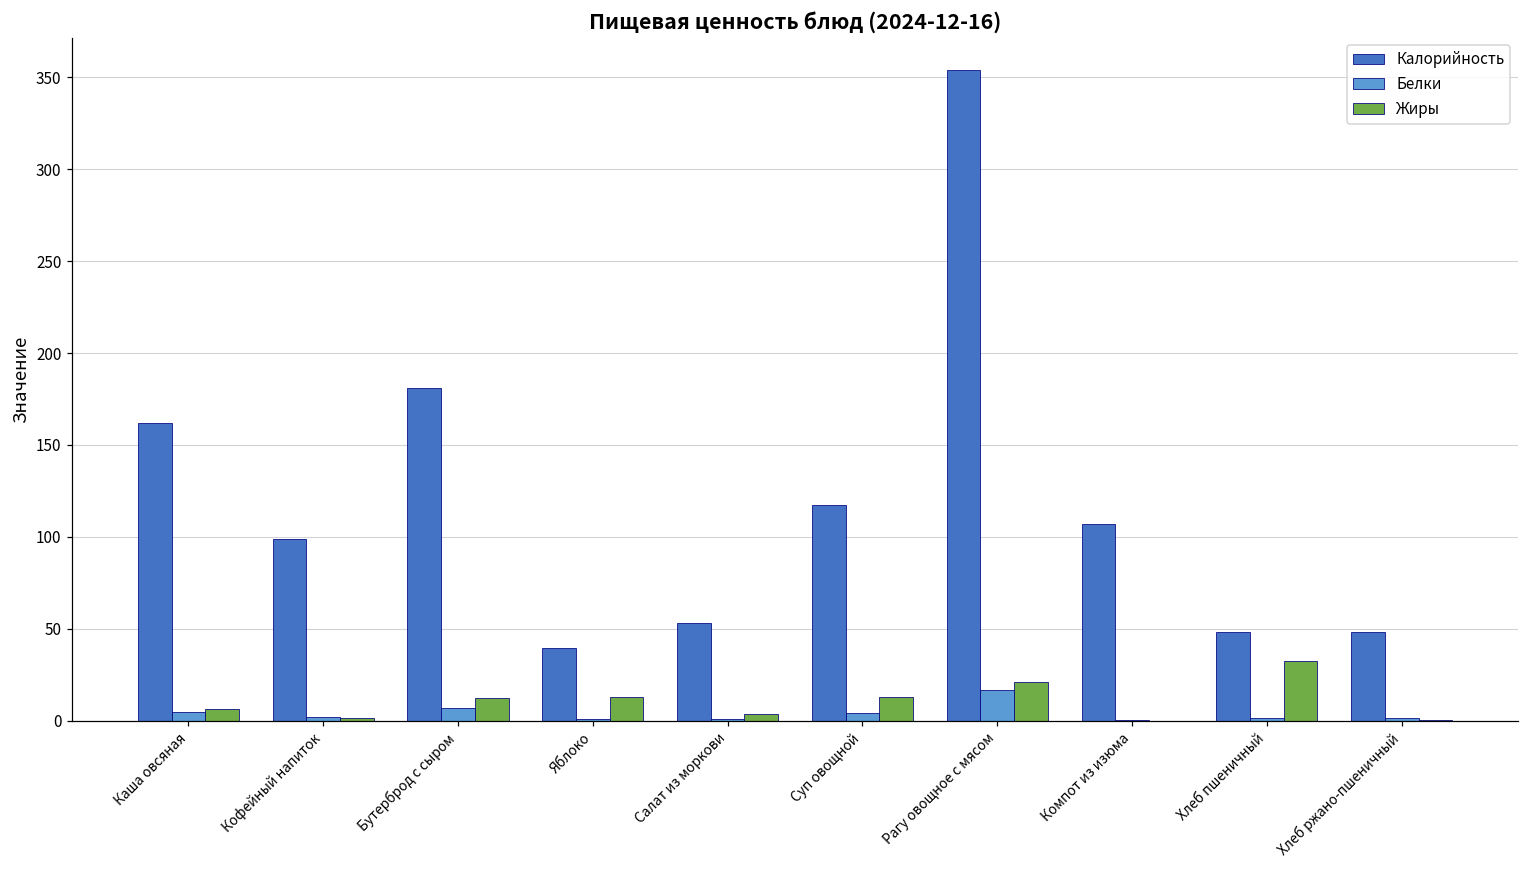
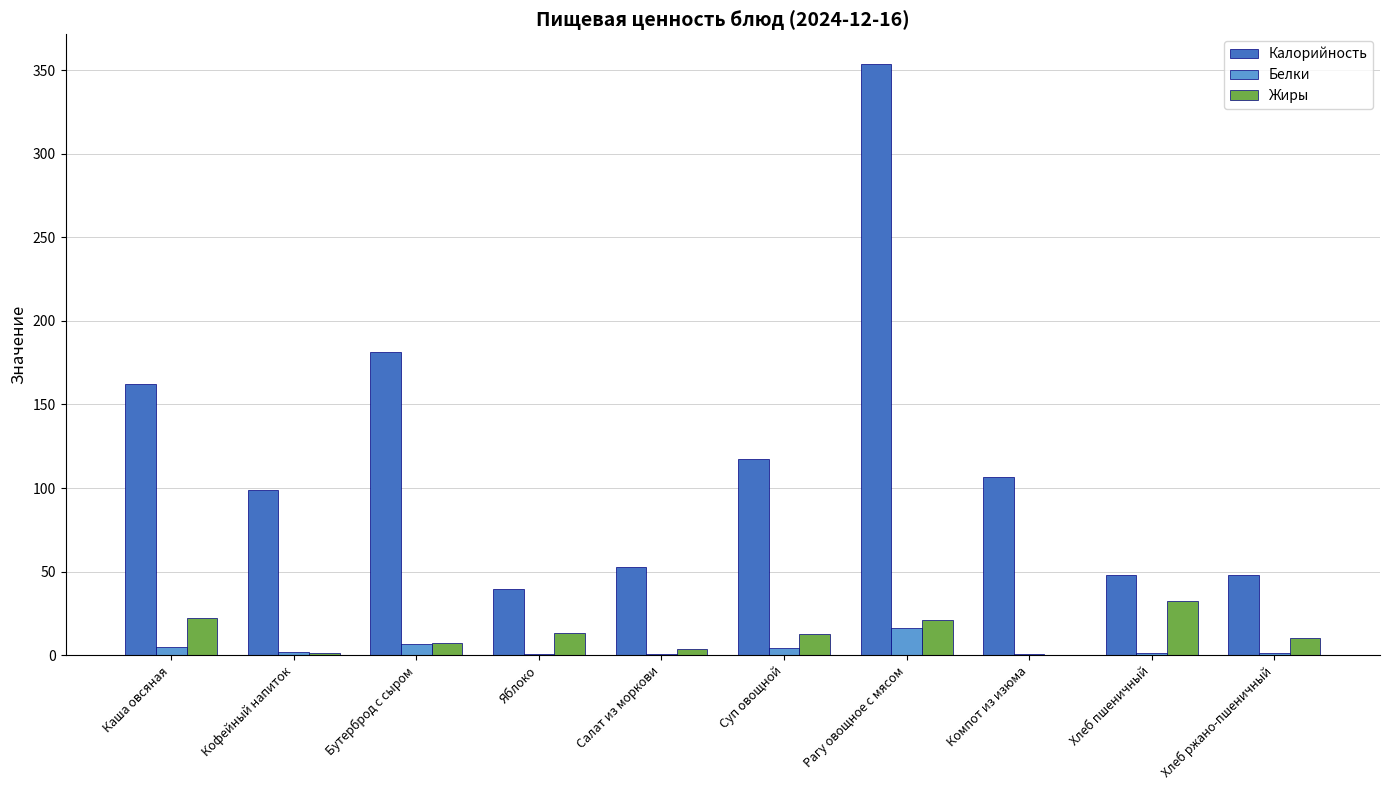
  {
    "Жиры": {
-     "Каша овсяная": 6,
+     "Каша овсяная": 22,
      "Кофейный напиток": 2,
-     "Бутерброд с сыром": 12,
+     "Бутерброд с сыром": 7,
      "Яблоко": 13,
      "Салат из моркови": 4,
      "Суп овощной": 13,
      "Рагу овощное с мясом": 21,
      "Компот из изюма": 0,
      "Хлеб пшеничный": 32,
-     "Хлеб ржано-пшеничный": 0
+     "Хлеб ржано-пшеничный": 10
    }
  }
